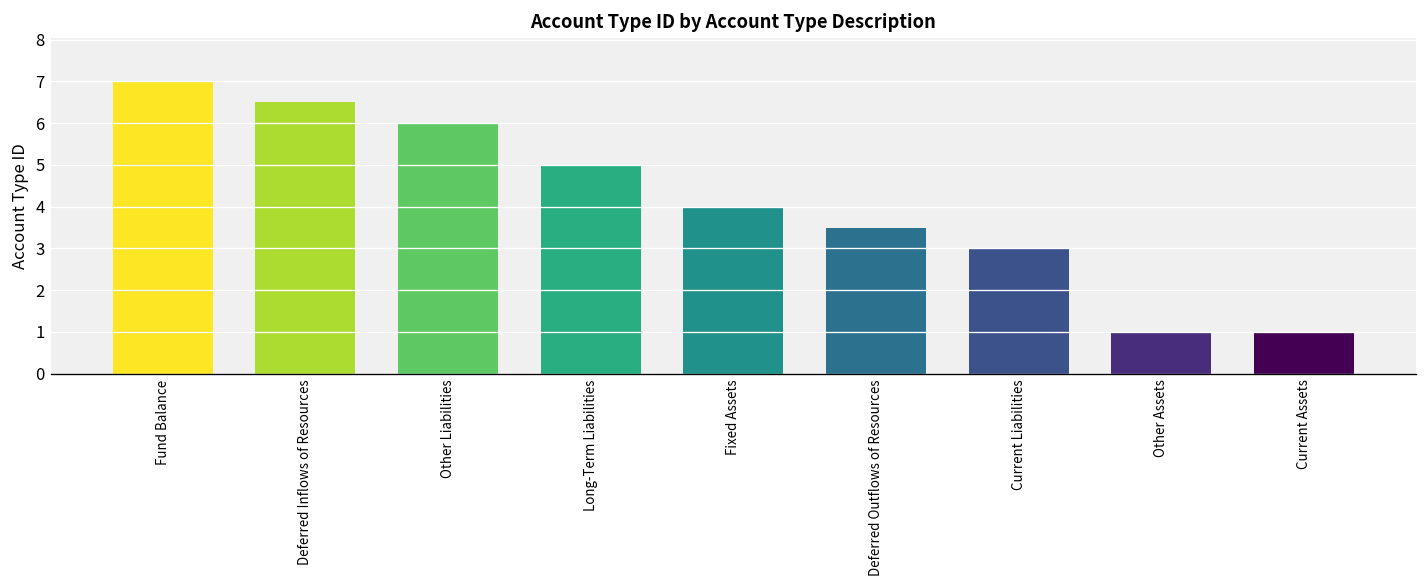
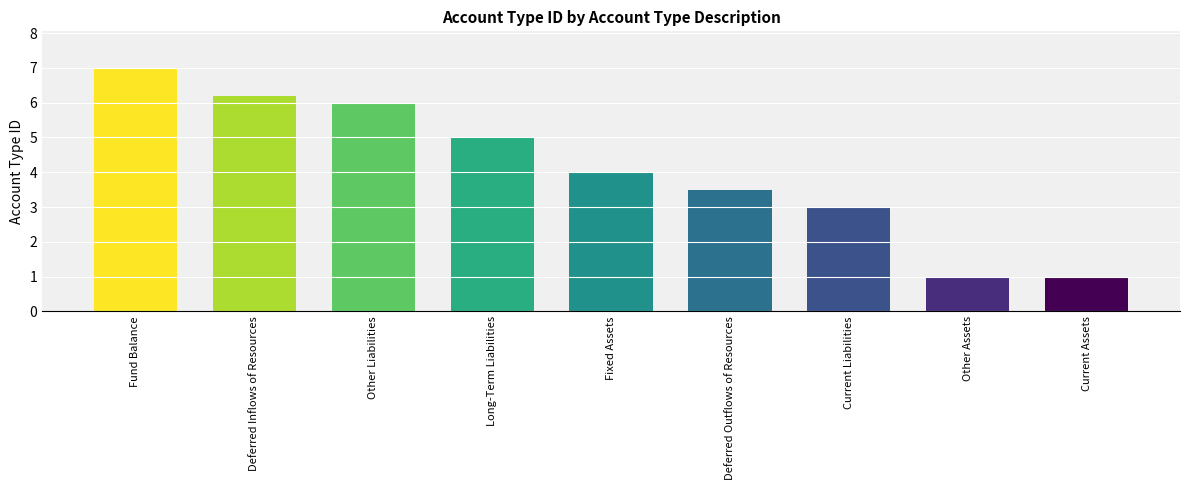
  {
    "Fund Balance": 7.0,
-   "Deferred Inflows of Resources": 6.5,
+   "Deferred Inflows of Resources": 6.2,
    "Other Liabilities": 6.0,
    "Long-Term Liabilities": 5.0,
    "Fixed Assets": 4.0,
    "Deferred Outflows of Resources": 3.5,
    "Current Liabilities": 3.0,
    "Other Assets": 1.0,
    "Current Assets": 1.0
  }
